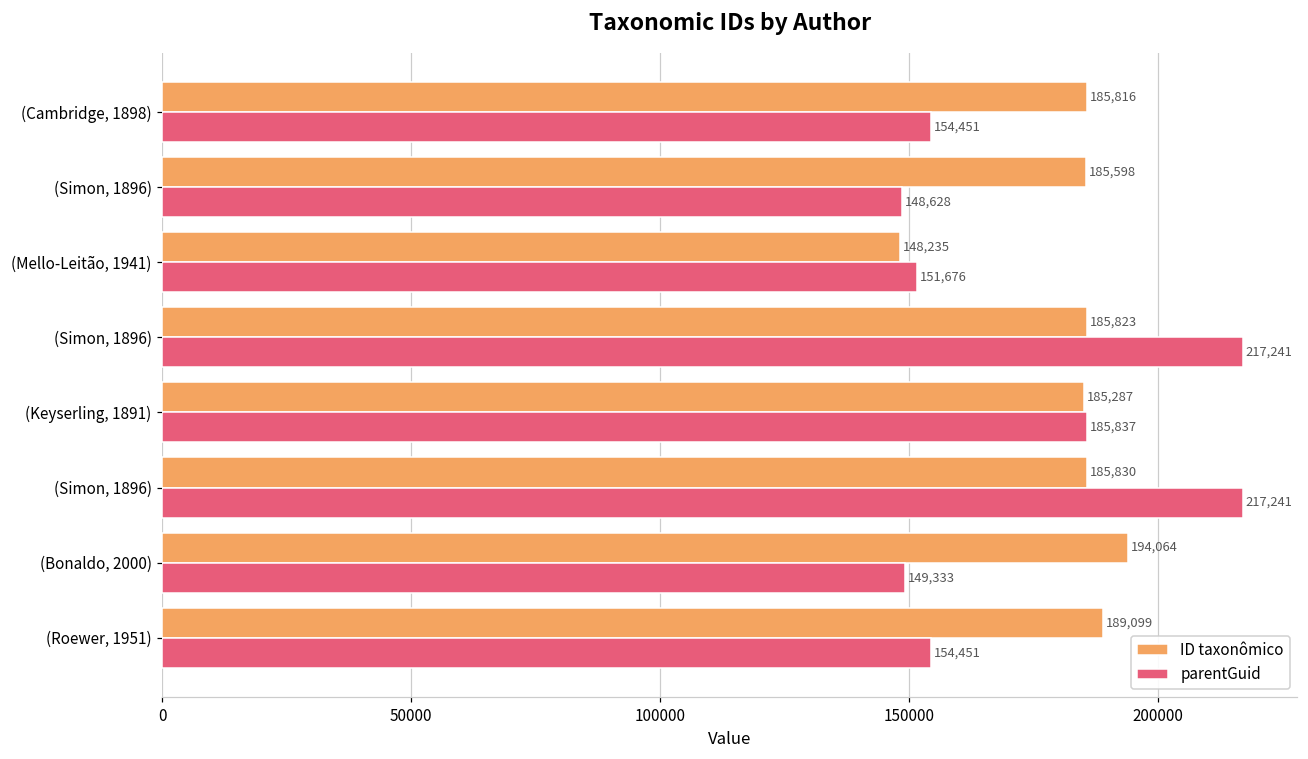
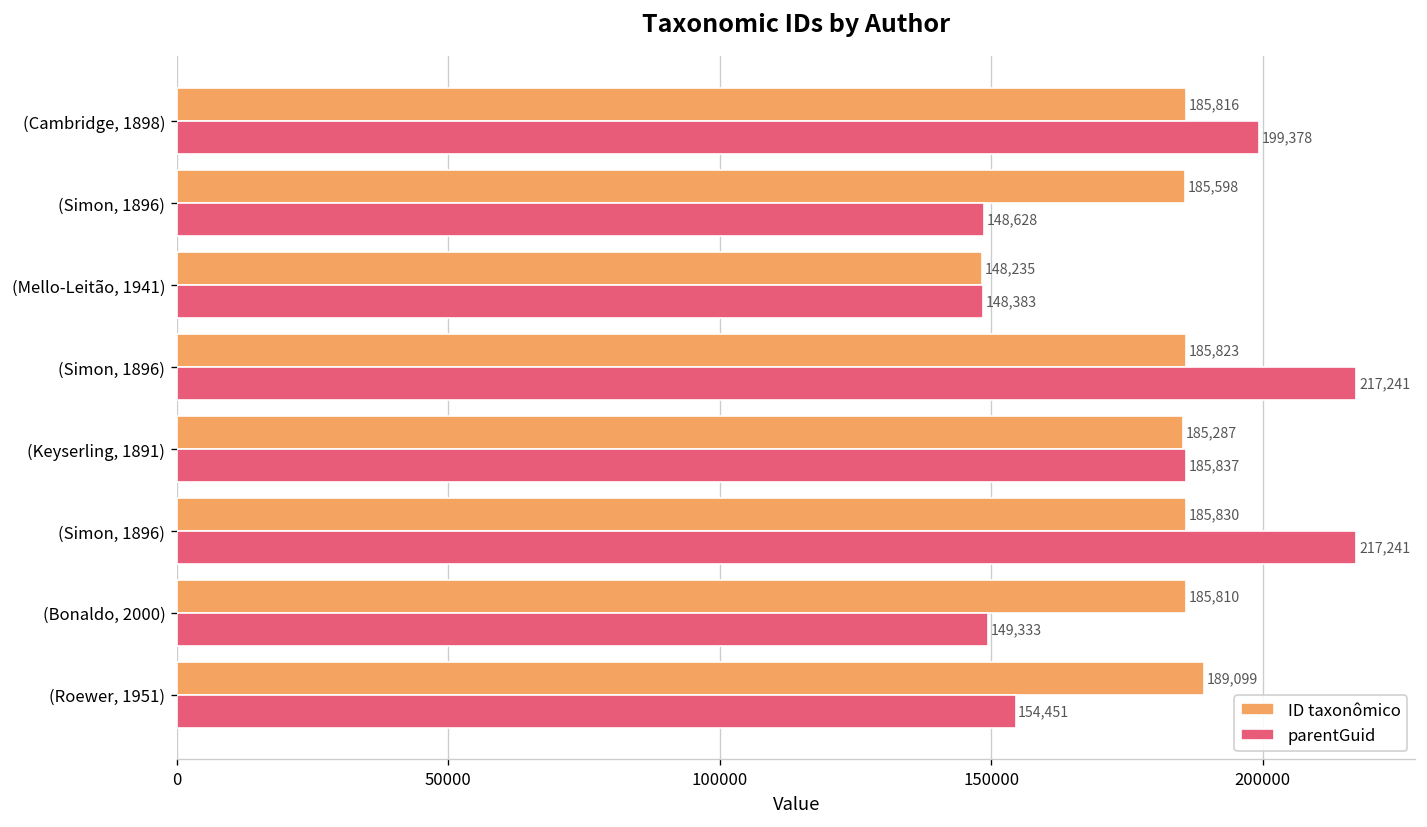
  {
    "ID taxonômico": {
      "(Cambridge, 1898)": "185,816",
      "(Mello-Leitão, 1941)": "148,235",
      "(Keyserling, 1891)": "185,287",
-     "(Bonaldo, 2000)": "194,064",
+     "(Bonaldo, 2000)": "185,810",
      "(Roewer, 1951)": "189,099"
    },
    "parentGuid": {
-     "(Cambridge, 1898)": "154,451",
-     "(Mello-Leitão, 1941)": "151,676",
+     "(Cambridge, 1898)": "199,378",
+     "(Mello-Leitão, 1941)": "148,383",
      "(Keyserling, 1891)": "185,837",
      "(Bonaldo, 2000)": "149,333",
      "(Roewer, 1951)": "154,451"
    }
  }
